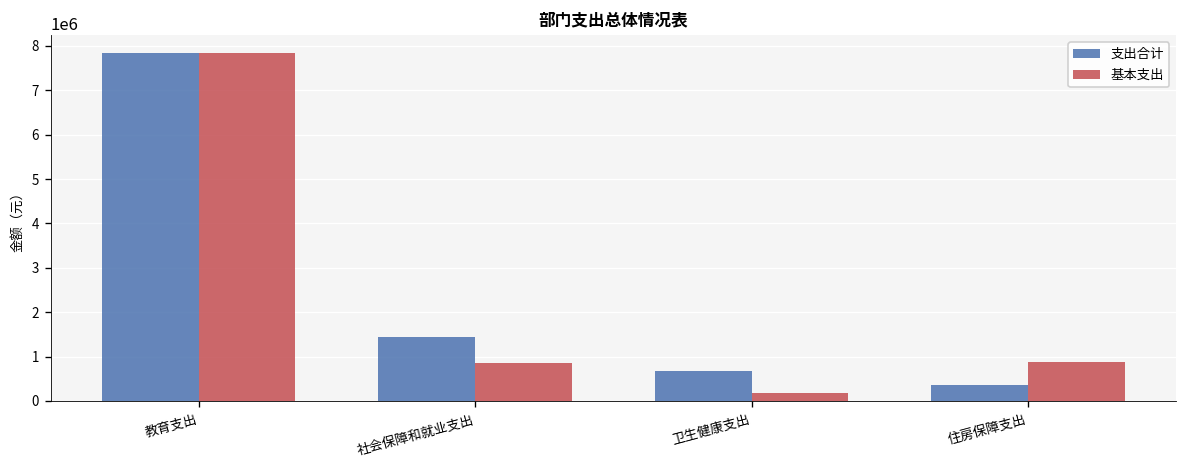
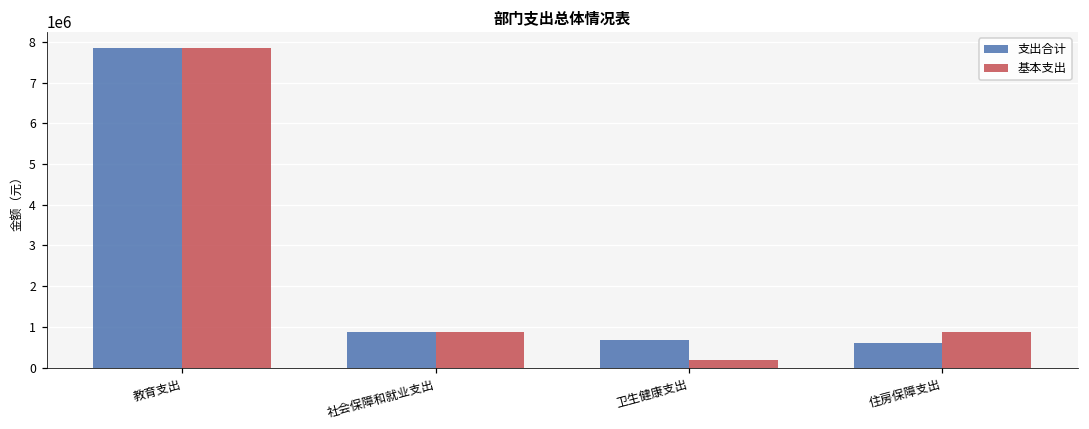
  {
    "支出合计": {
      "教育支出": 7800000,
-     "社会保障和就业支出": 1400000,
+     "社会保障和就业支出": 900000,
      "卫生健康支出": 700000,
-     "住房保障支出": 400000
+     "住房保障支出": 600000
    },
    "基本支出": {
      "教育支出": 7800000,
      "社会保障和就业支出": 900000,
      "卫生健康支出": 200000,
      "住房保障支出": 900000
    }
  }
